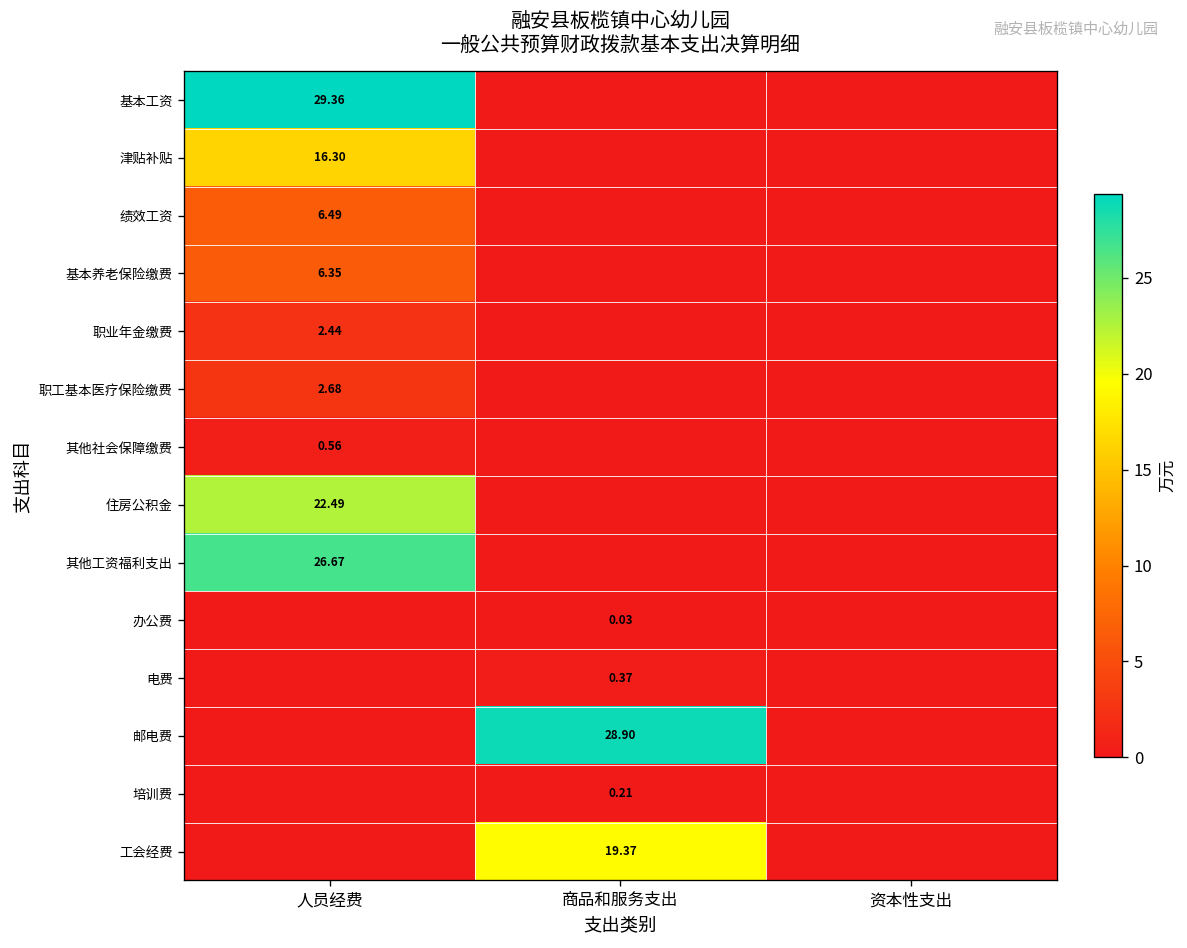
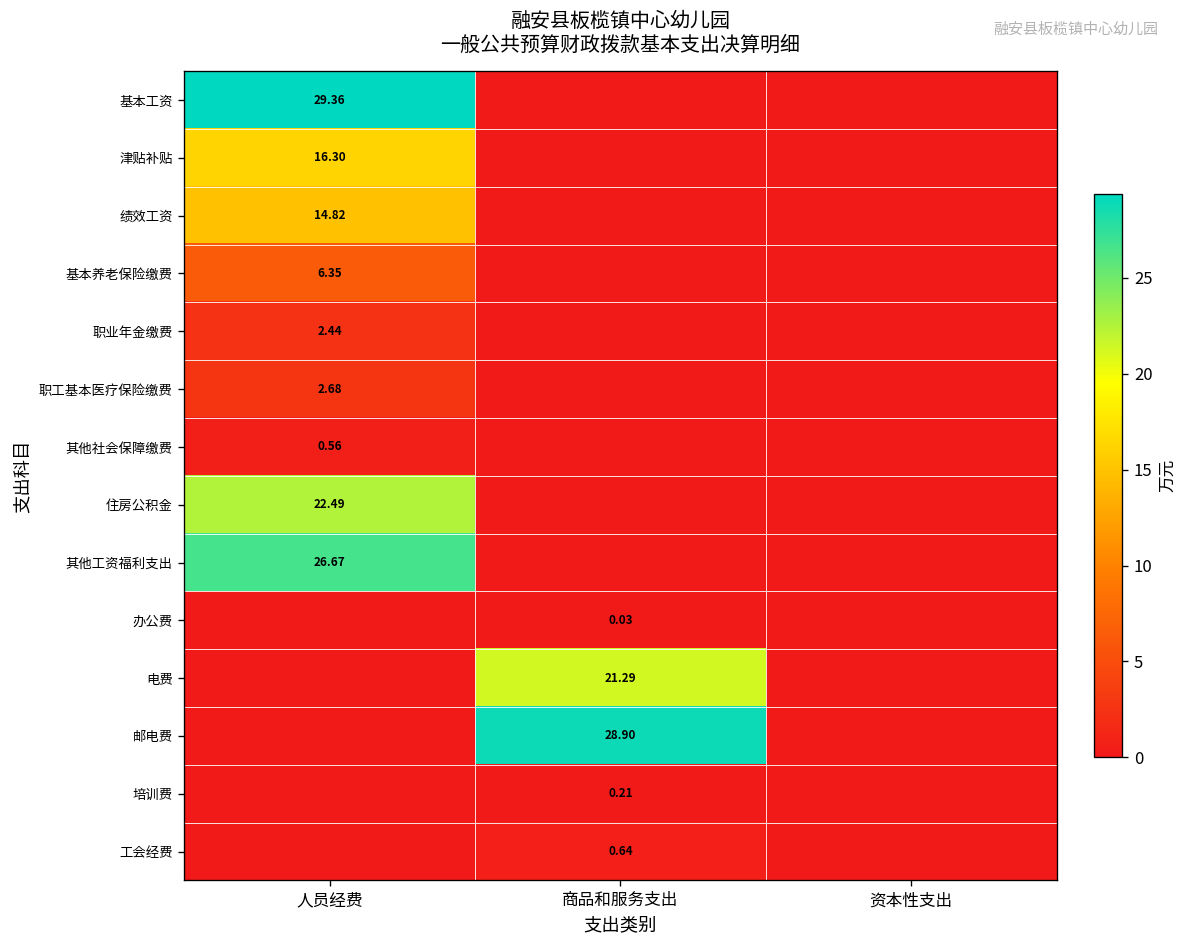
  {
    "基本工资": {
      "人员经费": 29.36
    },
    "津贴补贴": {
      "人员经费": 16.30
    },
    "绩效工资": {
-     "人员经费": 6.49
+     "人员经费": 14.82
    },
    "基本养老保险缴费": {
      "人员经费": 6.35
    },
    "职业年金缴费": {
      "人员经费": 2.44
    },
    "职工基本医疗保险缴费": {
      "人员经费": 2.68
    },
    "其他社会保障缴费": {
      "人员经费": 0.56
    },
    "住房公积金": {
      "人员经费": 22.49
    },
    "其他工资福利支出": {
      "人员经费": 26.67
    },
    "办公费": {
      "商品和服务支出": 0.03
    },
    "电费": {
-     "商品和服务支出": 0.37
+     "商品和服务支出": 21.29
    },
    "邮电费": {
      "商品和服务支出": 28.90
    },
    "培训费": {
      "商品和服务支出": 0.21
    },
    "工会经费": {
-     "商品和服务支出": 19.37
+     "商品和服务支出": 0.64
    }
  }
